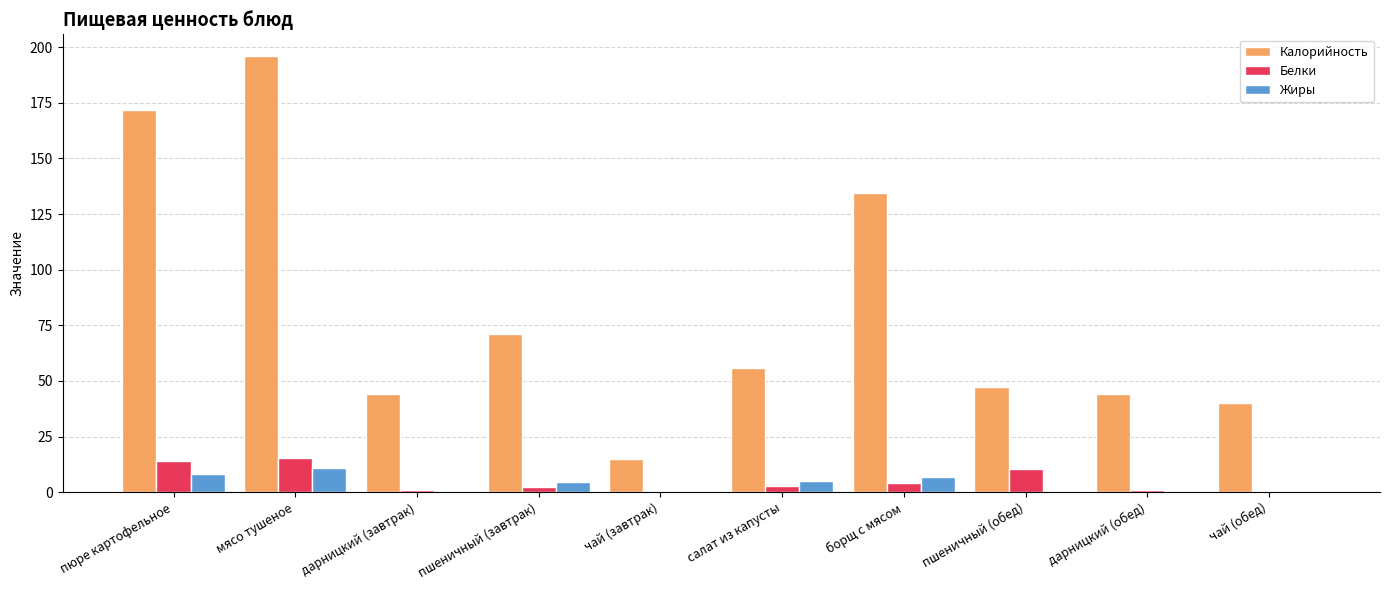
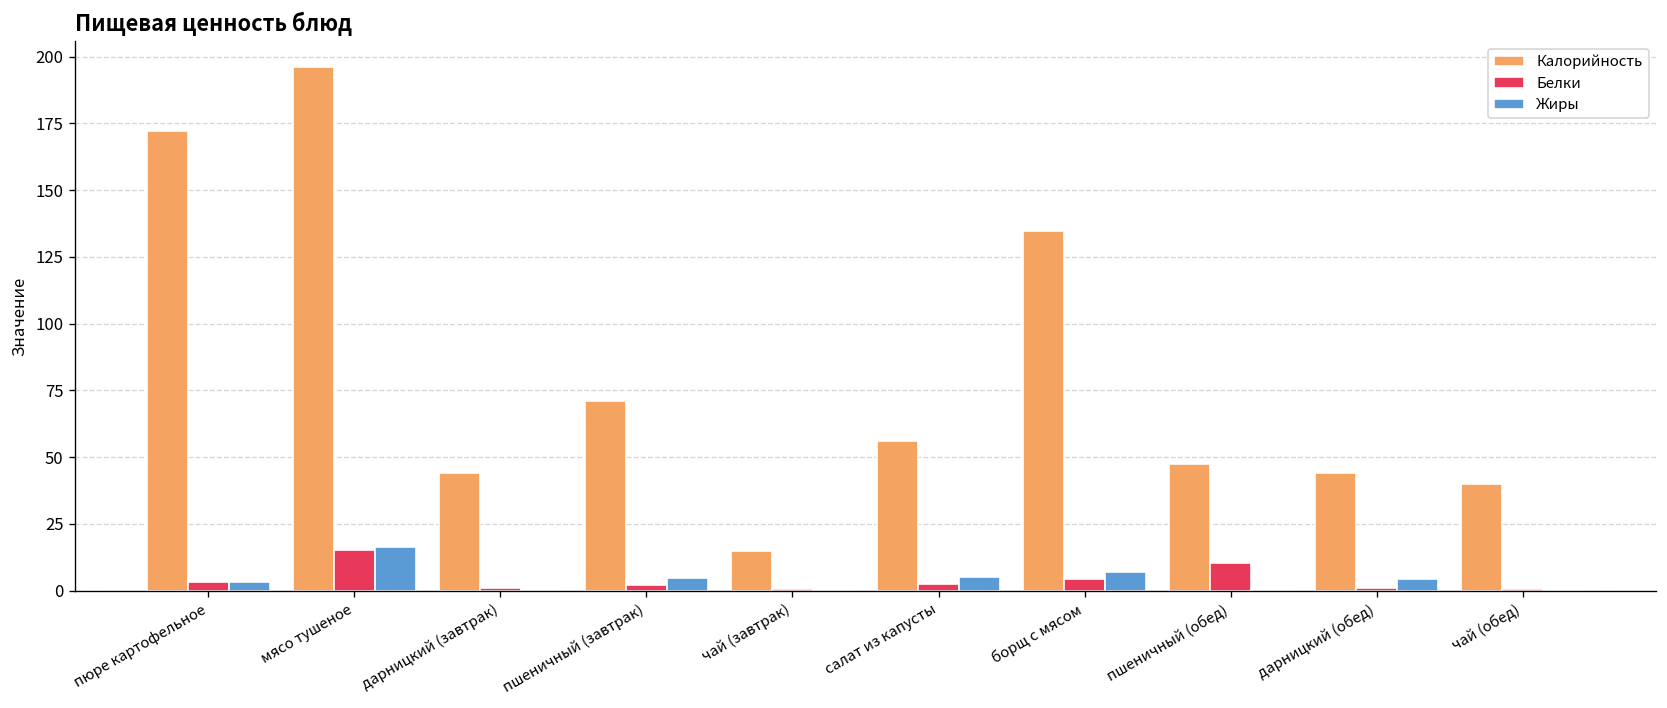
  {
    "Калорийность": {
      "пюре картофельное": 172,
      "мясо тушеное": 196,
      "дарницкий (завтрак)": 44,
      "пшеничный (завтрак)": 71,
      "чай (завтрак)": 15,
      "салат из капусты": 56,
      "борщ с мясом": 135,
      "пшеничный (обед)": 47,
      "дарницкий (обед)": 44,
      "чай (обед)": 40
    },
    "Белки": {
-     "пюре картофельное": 14,
+     "пюре картофельное": 3,
      "мясо тушеное": 15,
      "пшеничный (завтрак)": 2,
      "салат из капусты": 3,
      "борщ с мясом": 4,
      "пшеничный (обед)": 10
    },
    "Жиры": {
-     "пюре картофельное": 8,
-     "мясо тушеное": 11,
+     "пюре картофельное": 3,
+     "мясо тушеное": 16,
      "пшеничный (завтрак)": 5,
      "салат из капусты": 5,
      "борщ с мясом": 7,
-     "дарницкий (обед)": 0,
+     "дарницкий (обед)": 4,
      "чай (обед)": 0
    }
  }
